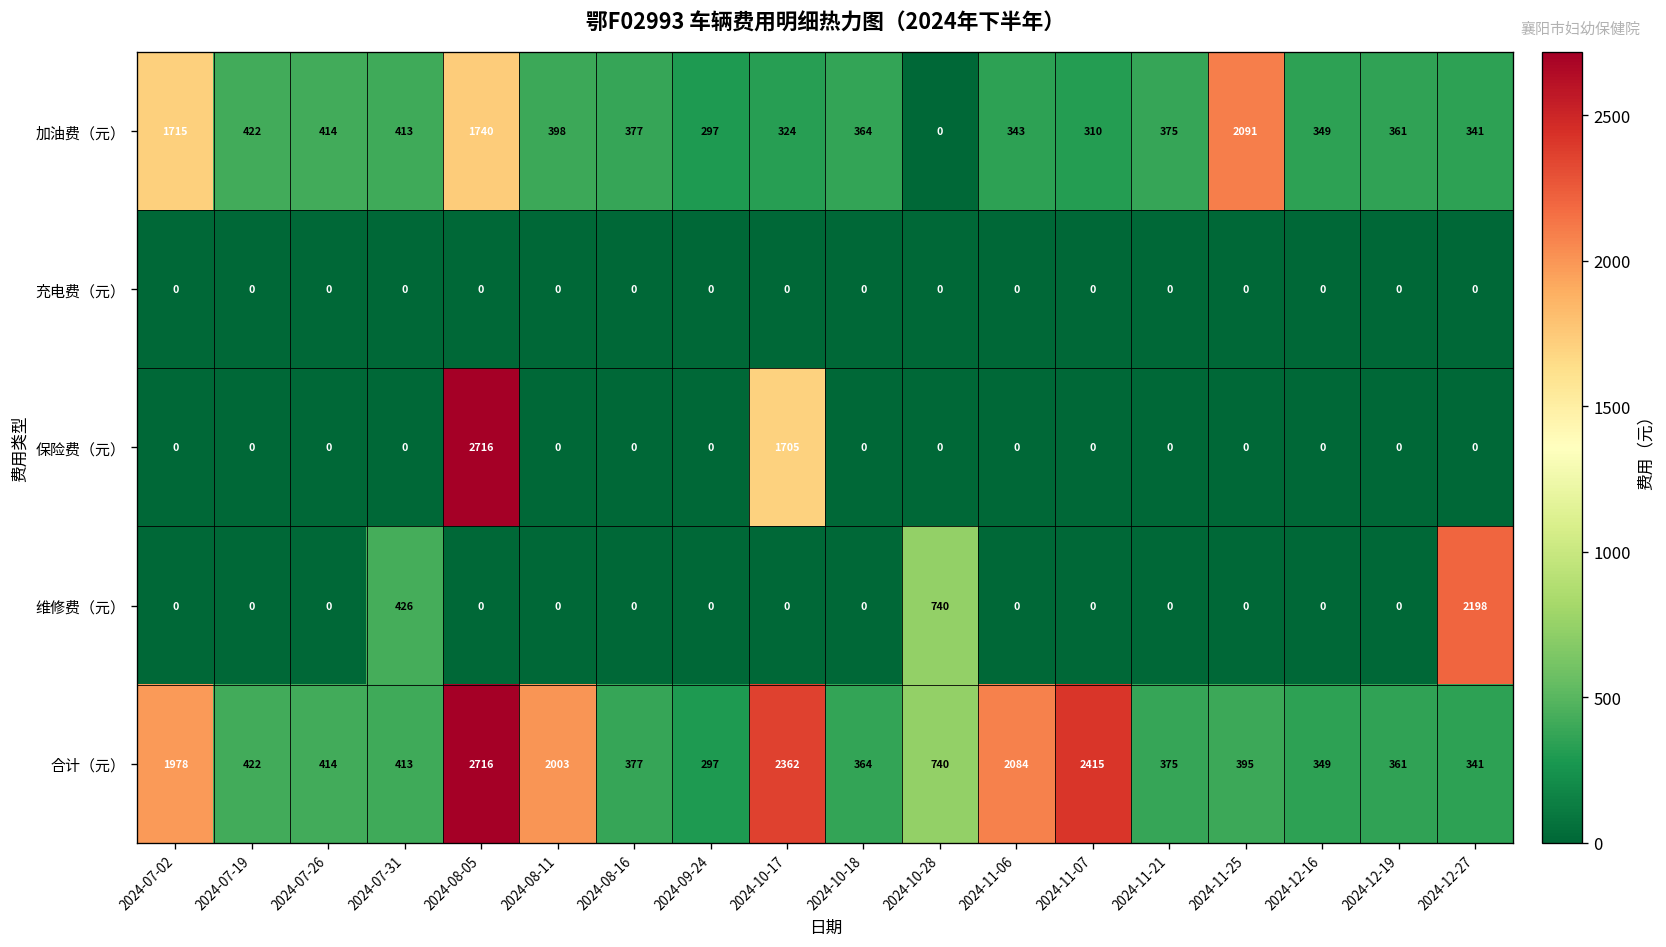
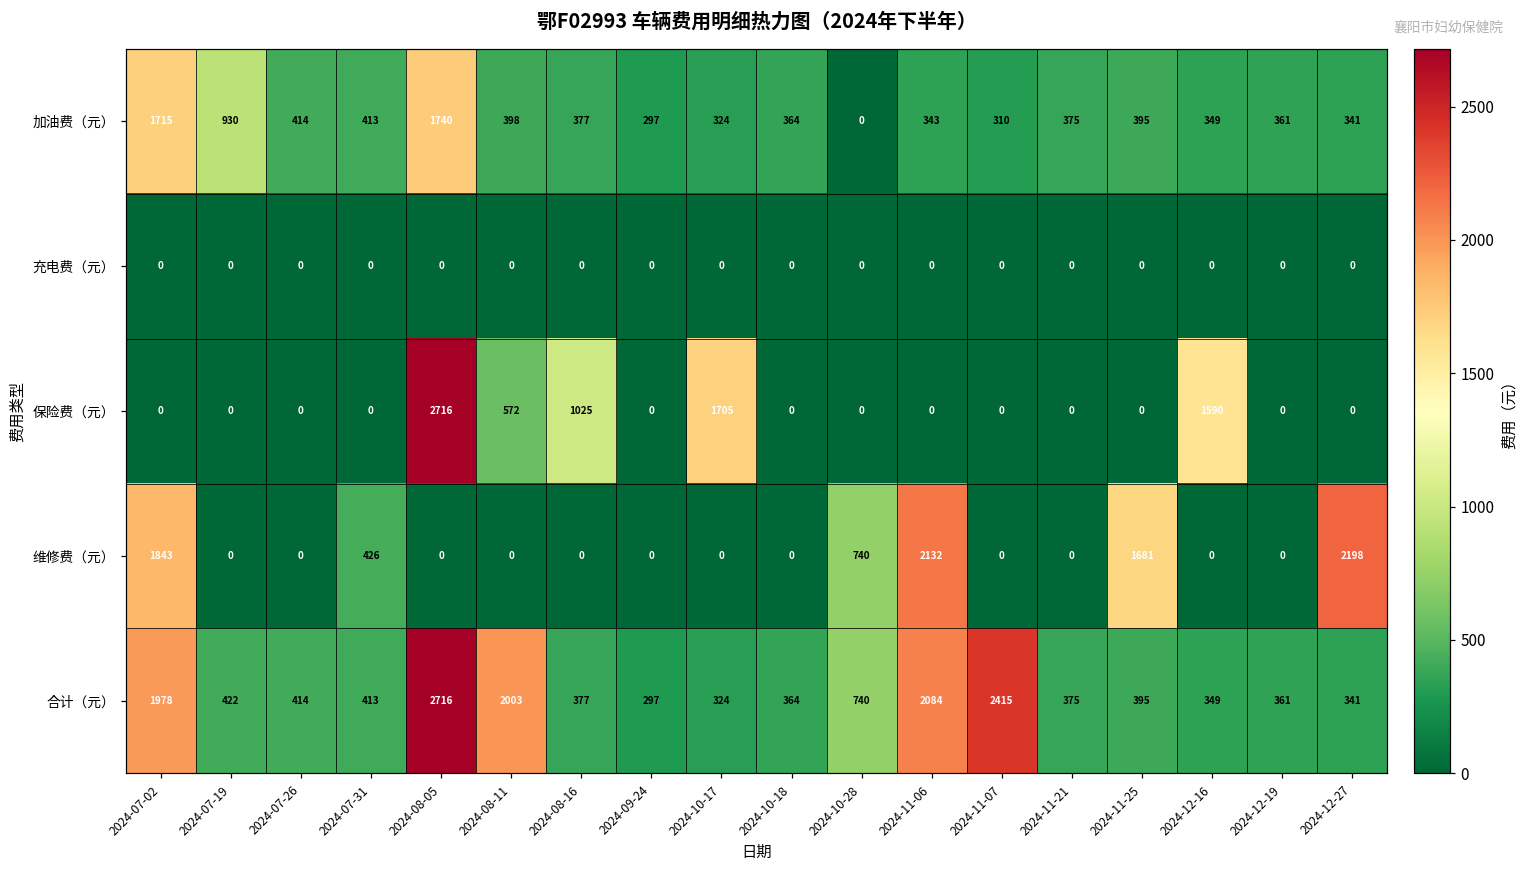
  {
    "加油费（元）": {
      "2024-07-02": 1715,
-     "2024-07-19": 422,
+     "2024-07-19": 930,
      "2024-07-26": 414,
      "2024-07-31": 413,
      "2024-08-05": 1740,
      "2024-08-11": 398,
      "2024-08-16": 377,
      "2024-09-24": 297,
      "2024-10-17": 324,
      "2024-10-18": 364,
      "2024-10-28": 0,
      "2024-11-06": 343,
      "2024-11-07": 310,
      "2024-11-21": 375,
-     "2024-11-25": 2091,
+     "2024-11-25": 395,
      "2024-12-16": 349,
      "2024-12-19": 361,
      "2024-12-27": 341
    },
    "充电费（元）": {
      "2024-07-02": 0,
      "2024-07-19": 0,
      "2024-07-26": 0,
      "2024-07-31": 0,
      "2024-08-05": 0,
      "2024-08-11": 0,
      "2024-08-16": 0,
      "2024-09-24": 0,
      "2024-10-17": 0,
      "2024-10-18": 0,
      "2024-10-28": 0,
      "2024-11-06": 0,
      "2024-11-07": 0,
      "2024-11-21": 0,
      "2024-11-25": 0,
      "2024-12-16": 0,
      "2024-12-19": 0,
      "2024-12-27": 0
    },
    "保险费（元）": {
      "2024-07-02": 0,
      "2024-07-19": 0,
      "2024-07-26": 0,
      "2024-07-31": 0,
      "2024-08-05": 2716,
-     "2024-08-11": 0,
-     "2024-08-16": 0,
+     "2024-08-11": 572,
+     "2024-08-16": 1025,
      "2024-09-24": 0,
      "2024-10-17": 1705,
      "2024-10-18": 0,
      "2024-10-28": 0,
      "2024-11-06": 0,
      "2024-11-07": 0,
      "2024-11-21": 0,
      "2024-11-25": 0,
-     "2024-12-16": 0,
+     "2024-12-16": 1590,
      "2024-12-19": 0,
      "2024-12-27": 0
    },
    "维修费（元）": {
-     "2024-07-02": 0,
+     "2024-07-02": 1843,
      "2024-07-19": 0,
      "2024-07-26": 0,
      "2024-07-31": 426,
      "2024-08-05": 0,
      "2024-08-11": 0,
      "2024-08-16": 0,
      "2024-09-24": 0,
      "2024-10-17": 0,
      "2024-10-18": 0,
      "2024-10-28": 740,
-     "2024-11-06": 0,
+     "2024-11-06": 2132,
      "2024-11-07": 0,
      "2024-11-21": 0,
-     "2024-11-25": 0,
+     "2024-11-25": 1681,
      "2024-12-16": 0,
      "2024-12-19": 0,
      "2024-12-27": 2198
    },
    "合计（元）": {
      "2024-07-02": 1978,
      "2024-07-19": 422,
      "2024-07-26": 414,
      "2024-07-31": 413,
      "2024-08-05": 2716,
      "2024-08-11": 2003,
      "2024-08-16": 377,
      "2024-09-24": 297,
-     "2024-10-17": 2362,
+     "2024-10-17": 324,
      "2024-10-18": 364,
      "2024-10-28": 740,
      "2024-11-06": 2084,
      "2024-11-07": 2415,
      "2024-11-21": 375,
      "2024-11-25": 395,
      "2024-12-16": 349,
      "2024-12-19": 361,
      "2024-12-27": 341
    }
  }
